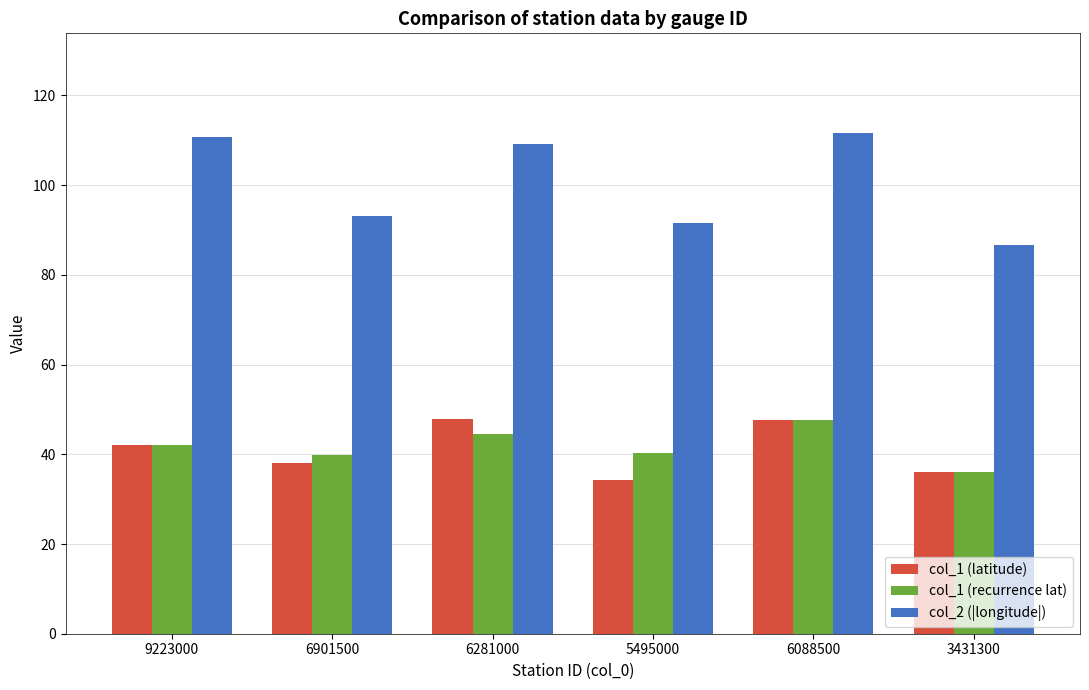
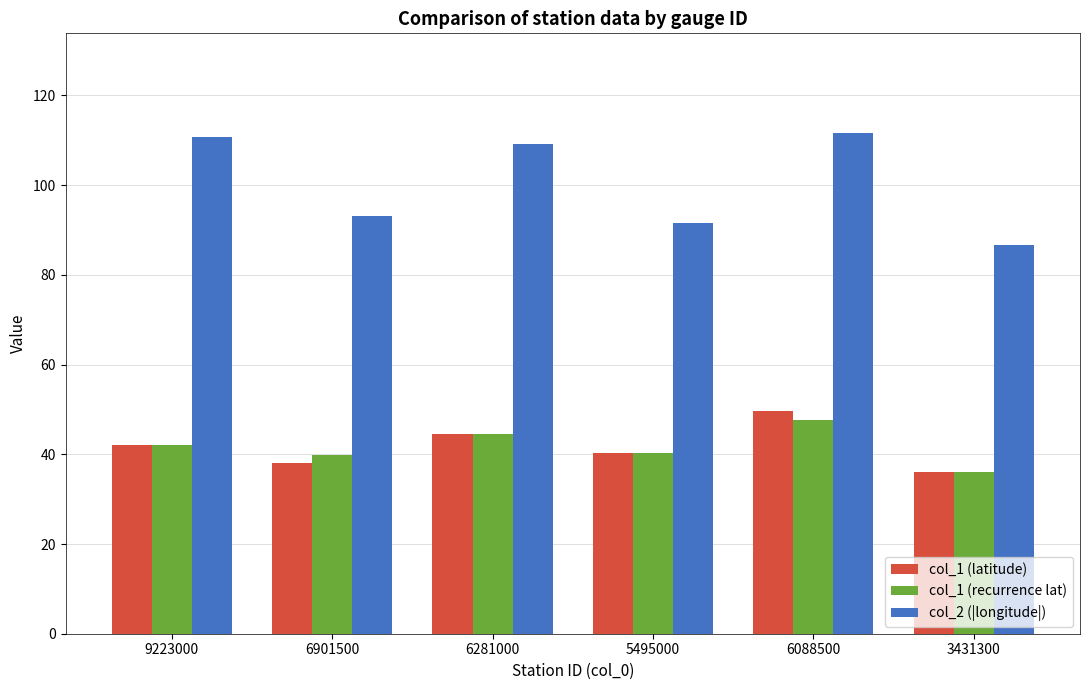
  {
    "col_1 (latitude)": {
      "9223000": 42,
      "6901500": 38,
-     "6281000": 48,
-     "5495000": 34,
-     "6088500": 48,
+     "6281000": 44,
+     "5495000": 40,
+     "6088500": 50,
      "3431300": 36
    }
  }
